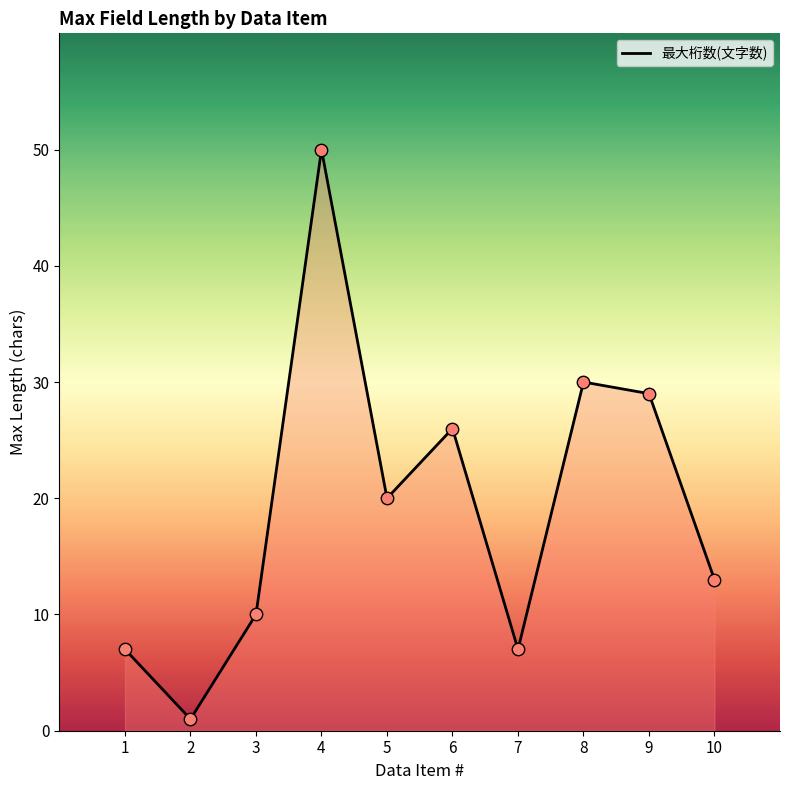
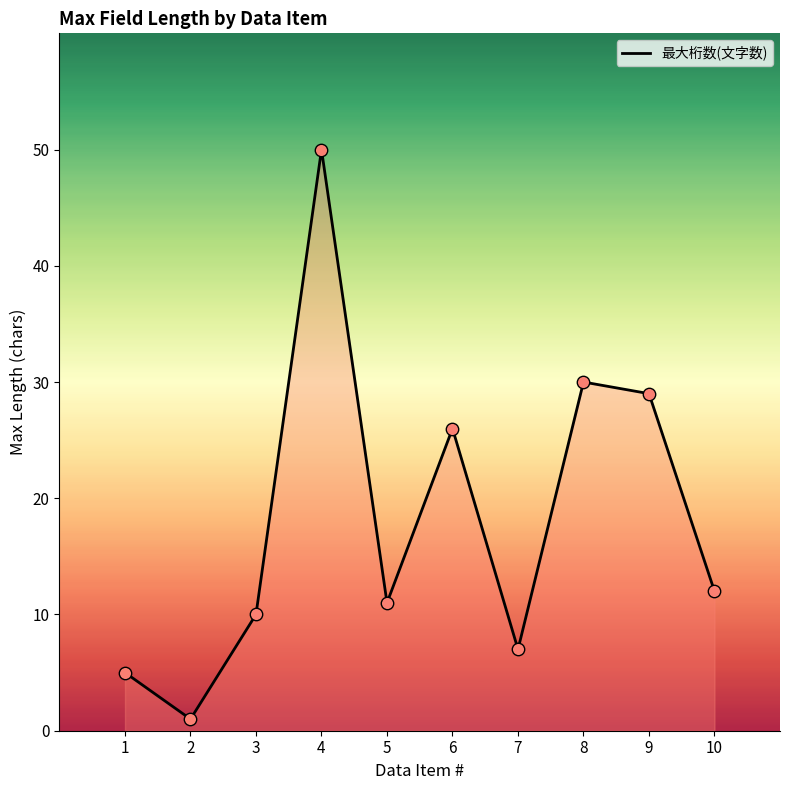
  {
-   "1": 7,
+   "1": 5,
    "2": 1,
    "3": 10,
    "4": 50,
-   "5": 20,
+   "5": 11,
    "6": 26,
    "7": 7,
    "8": 30,
    "9": 29,
-   "10": 13
+   "10": 12
  }
